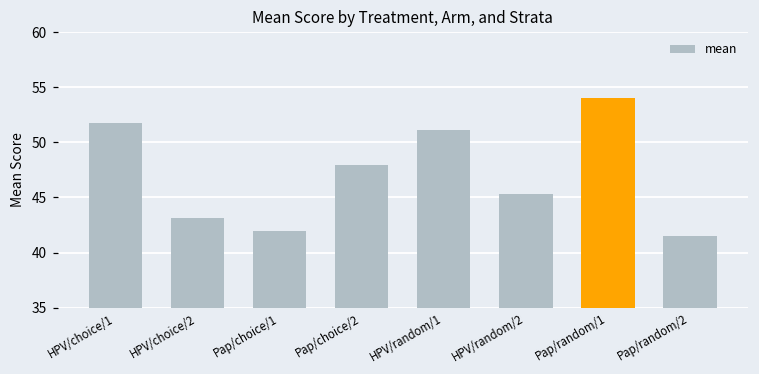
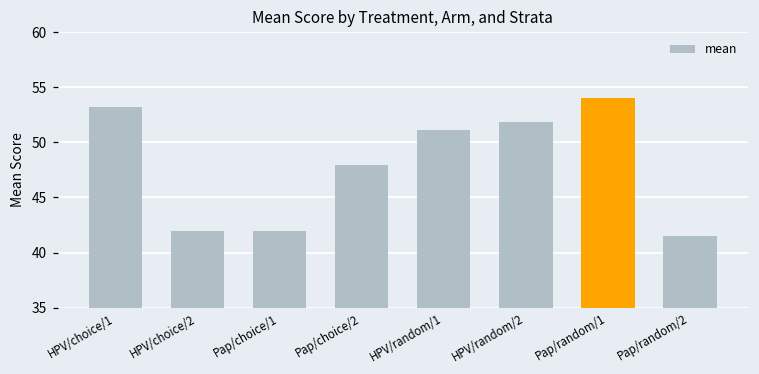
  {
-   "HPV/choice/1": 51.7,
-   "HPV/choice/2": 43.1,
+   "HPV/choice/1": 53.2,
+   "HPV/choice/2": 42.0,
    "Pap/choice/1": 42.0,
    "Pap/choice/2": 48.0,
    "HPV/random/1": 51.2,
-   "HPV/random/2": 45.3,
+   "HPV/random/2": 51.9,
    "Pap/random/1": 54.0,
    "Pap/random/2": 41.5
  }
